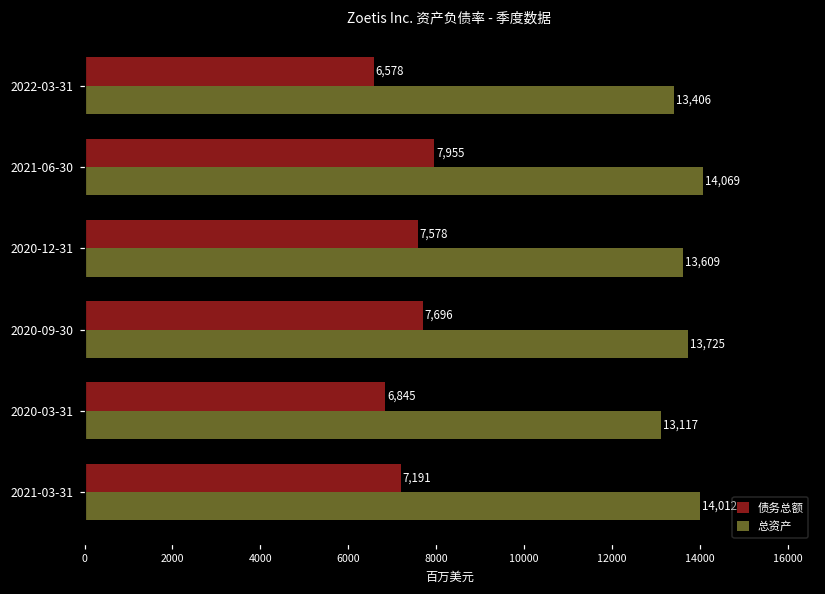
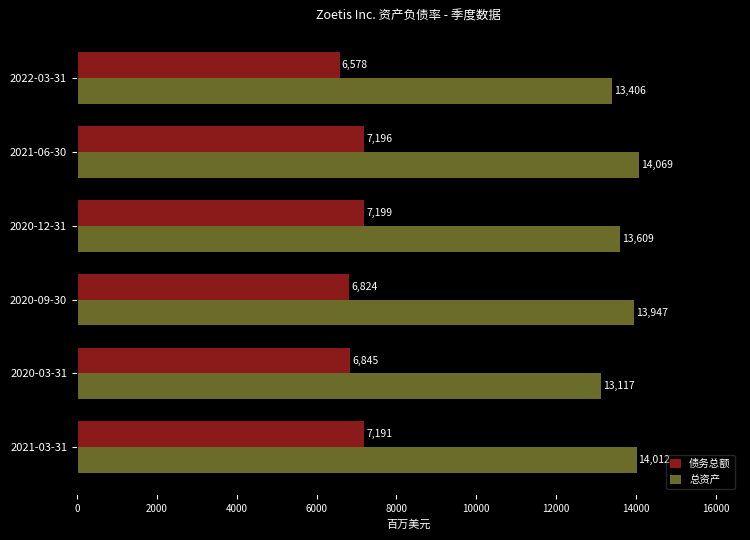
  {
    "债务总额": {
      "2022-03-31": "6,578",
-     "2021-06-30": "7,955",
-     "2020-12-31": "7,578",
-     "2020-09-30": "7,696",
+     "2021-06-30": "7,196",
+     "2020-12-31": "7,199",
+     "2020-09-30": "6,824",
      "2020-03-31": "6,845",
      "2021-03-31": "7,191"
    },
    "总资产": {
      "2022-03-31": "13,406",
      "2021-06-30": "14,069",
      "2020-12-31": "13,609",
-     "2020-09-30": "13,725",
+     "2020-09-30": "13,947",
      "2020-03-31": "13,117"
    }
  }
